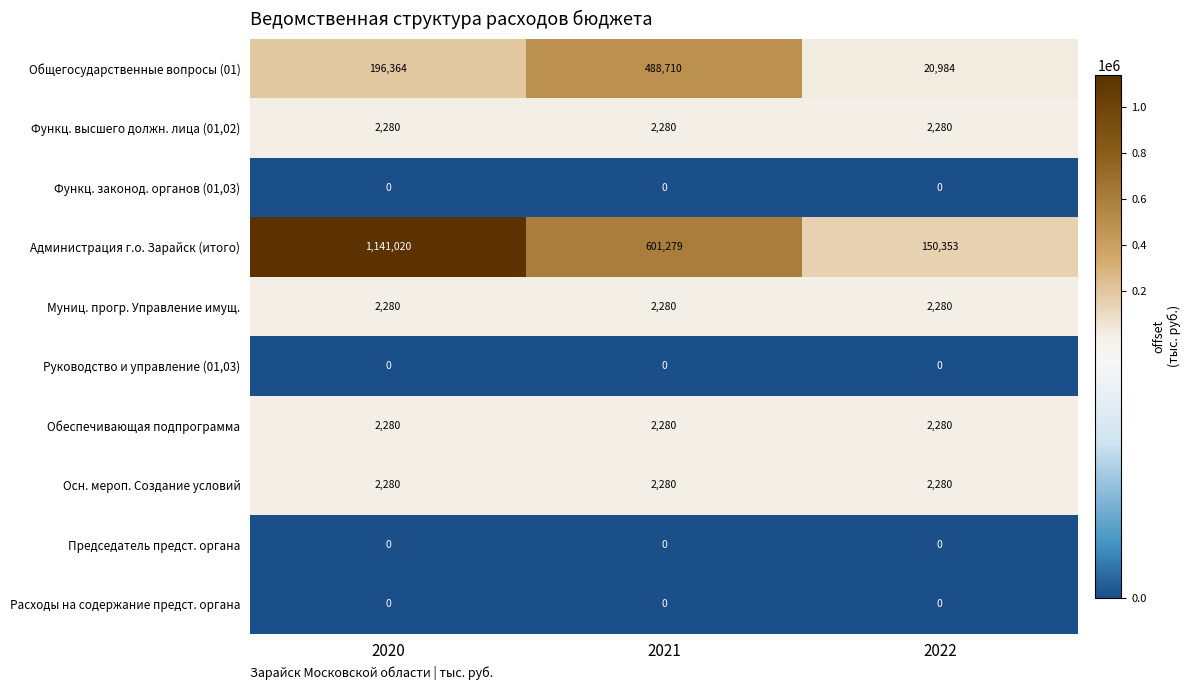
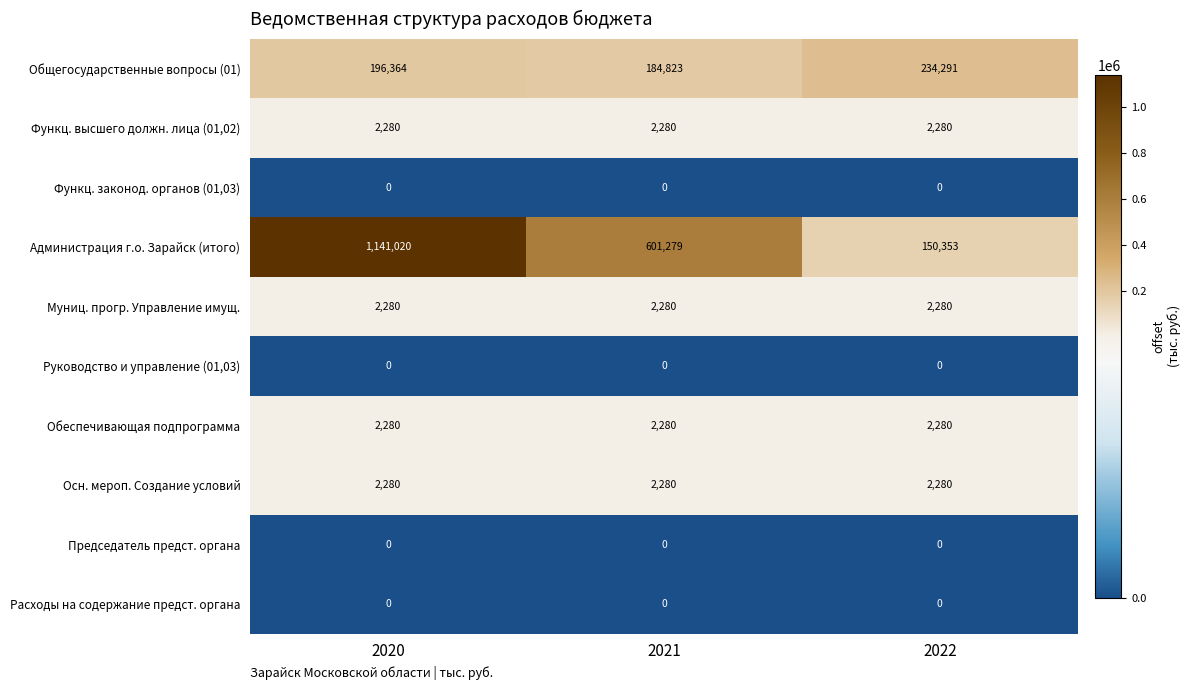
  {
    "Общегосударственные вопросы (01)": {
      "2020": "196,364",
-     "2021": "488,710",
-     "2022": "20,984"
+     "2021": "184,823",
+     "2022": "234,291"
    },
    "Функц. высшего должн. лица (01,02)": {
      "2020": "2,280",
      "2021": "2,280",
      "2022": "2,280"
    },
    "Функц. законод. органов (01,03)": {
      "2020": "0",
      "2021": "0",
      "2022": "0"
    },
    "Администрация г.о. Зарайск (итого)": {
      "2020": "1,141,020",
      "2021": "601,279",
      "2022": "150,353"
    },
    "Муниц. прогр. Управление имущ.": {
      "2020": "2,280",
      "2021": "2,280",
      "2022": "2,280"
    },
    "Руководство и управление (01,03)": {
      "2020": "0",
      "2021": "0",
      "2022": "0"
    },
    "Обеспечивающая подпрограмма": {
      "2020": "2,280",
      "2021": "2,280",
      "2022": "2,280"
    },
    "Осн. мероп. Создание условий": {
      "2020": "2,280",
      "2021": "2,280",
      "2022": "2,280"
    },
    "Председатель предст. органа": {
      "2020": "0",
      "2021": "0",
      "2022": "0"
    },
    "Расходы на содержание предст. органа": {
      "2020": "0",
      "2021": "0",
      "2022": "0"
    }
  }
